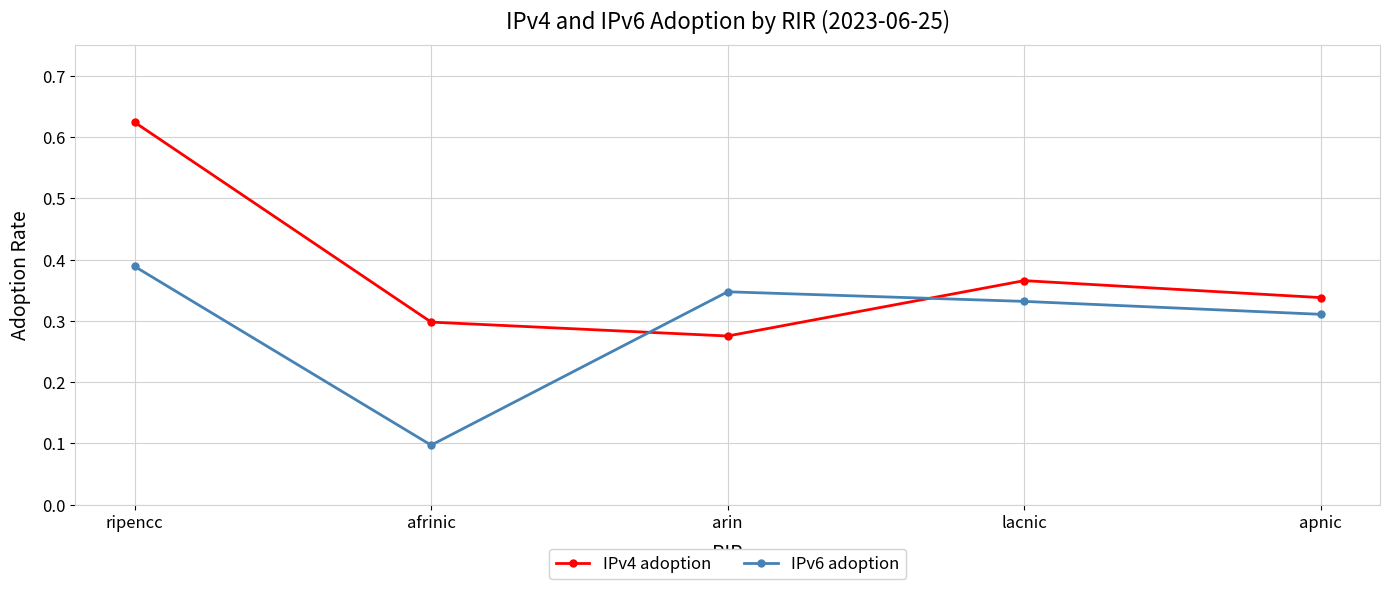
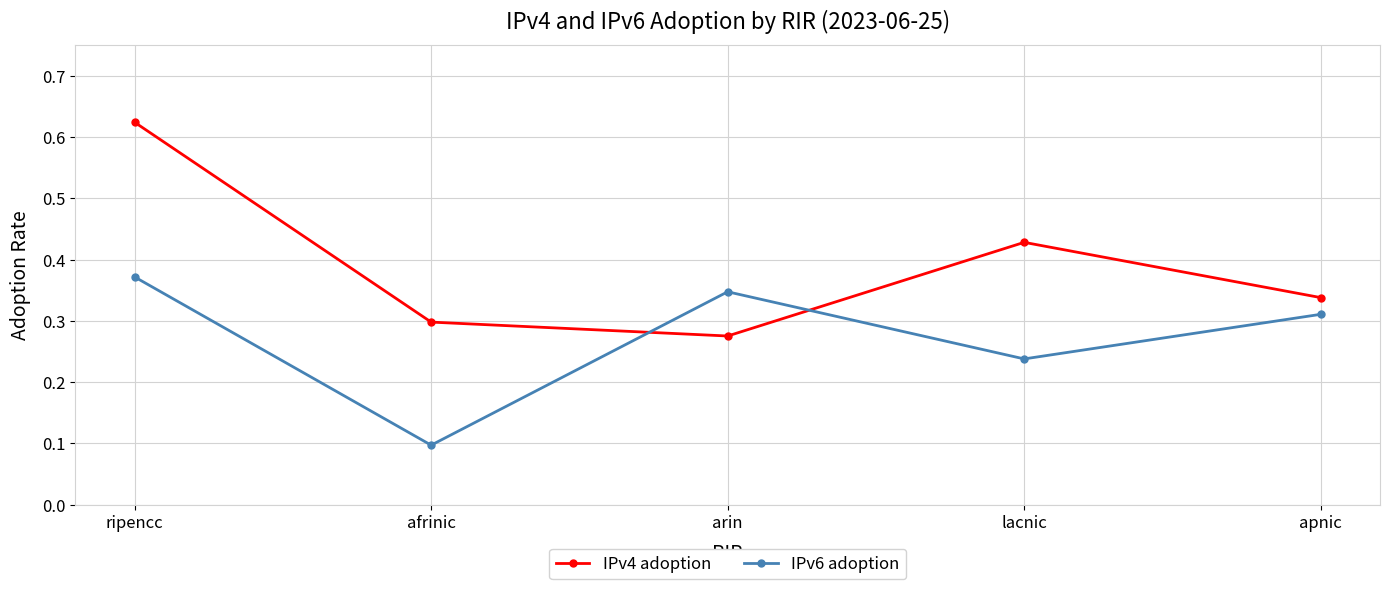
  {
    "IPv4 adoption": {
      "ripencc": 0.62,
      "afrinic": 0.30,
      "arin": 0.28,
-     "lacnic": 0.37,
+     "lacnic": 0.43,
      "apnic": 0.34
    },
    "IPv6 adoption": {
-     "ripencc": 0.39,
+     "ripencc": 0.37,
      "afrinic": 0.10,
      "arin": 0.35,
-     "lacnic": 0.33,
+     "lacnic": 0.24,
      "apnic": 0.31
    }
  }
